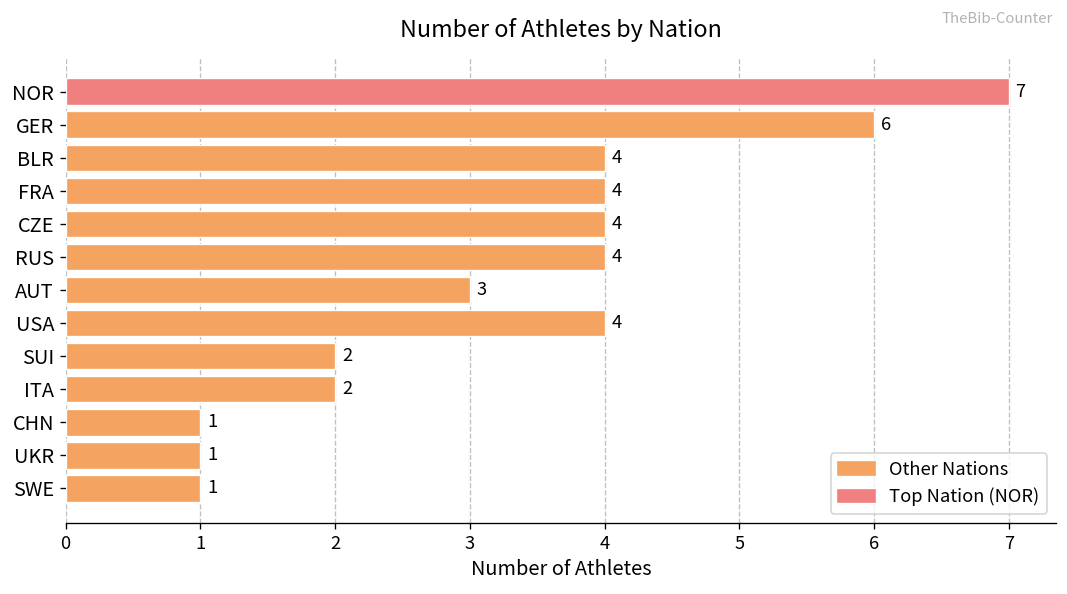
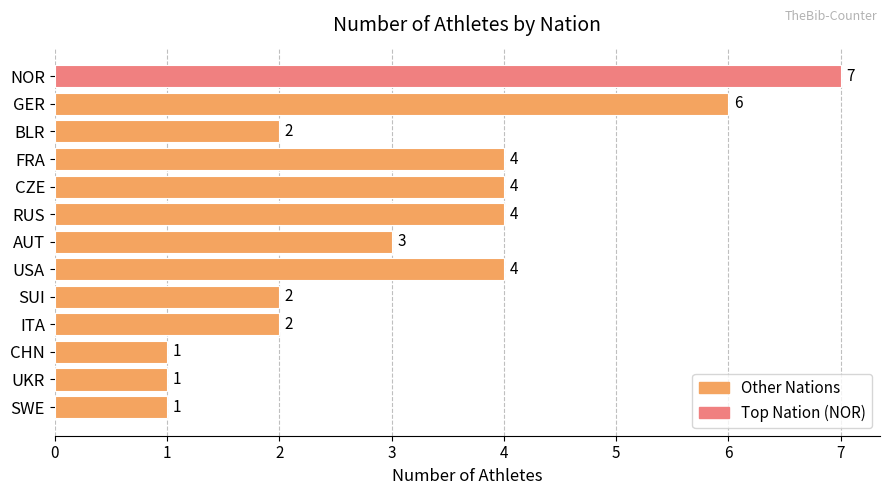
  {
    "NOR": 7,
    "GER": 6,
-   "BLR": 4,
+   "BLR": 2,
    "FRA": 4,
    "CZE": 4,
    "RUS": 4,
    "AUT": 3,
    "USA": 4,
    "SUI": 2,
    "ITA": 2,
    "CHN": 1,
    "UKR": 1,
    "SWE": 1
  }
